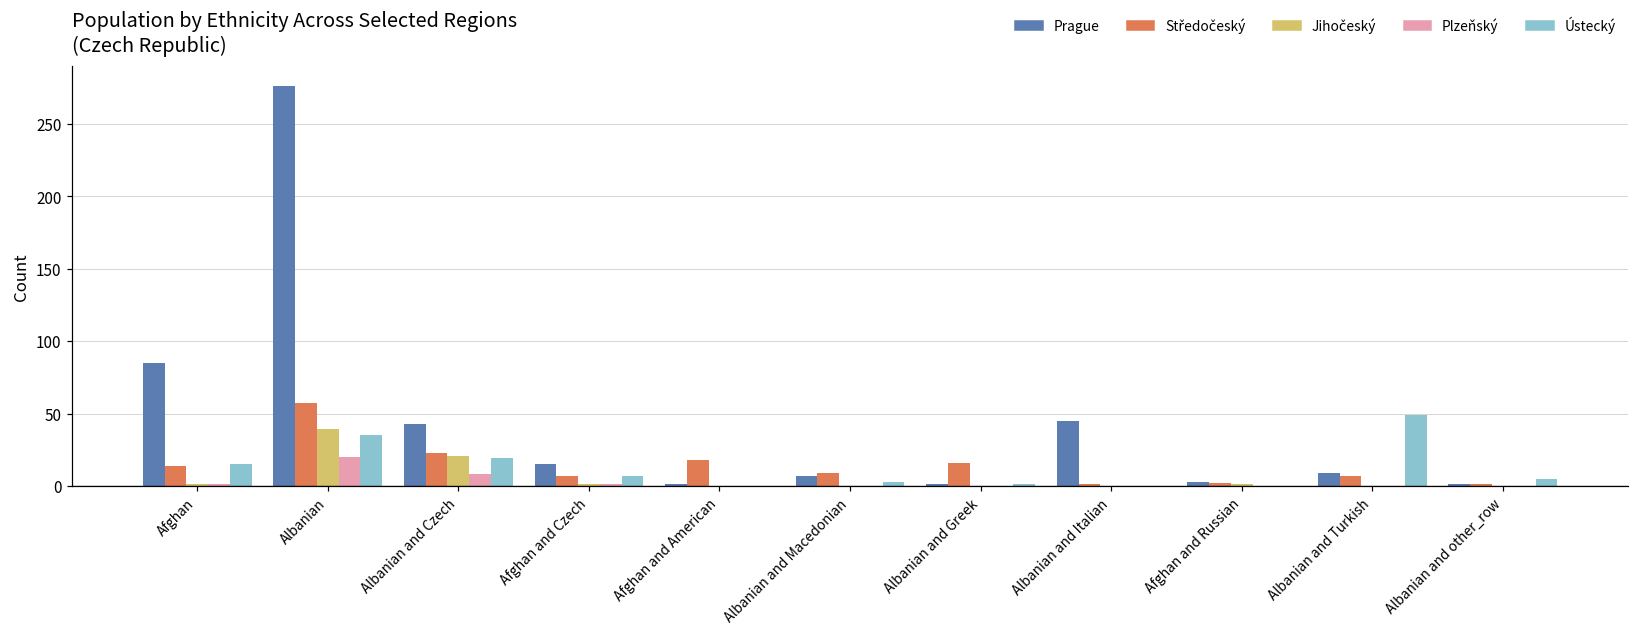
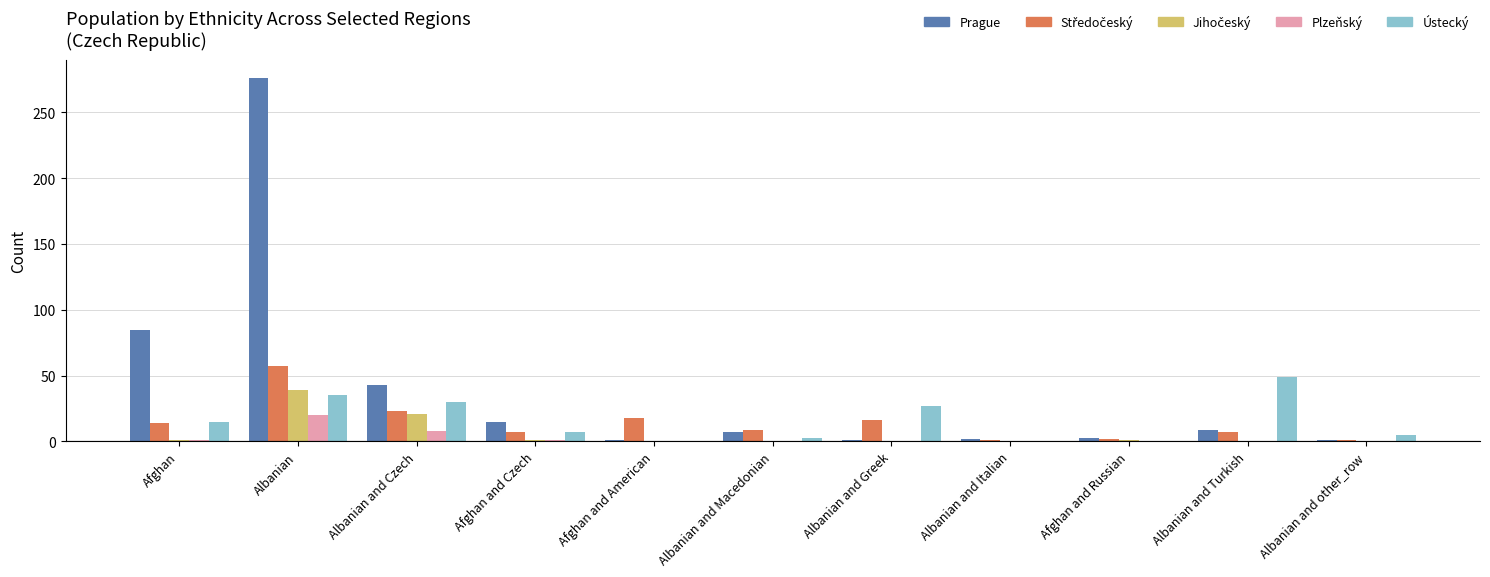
  {
    "Prague": {
      "Afghan": 85,
      "Albanian": 276,
      "Albanian and Czech": 43,
      "Afghan and Czech": 15,
      "Albanian and Macedonian": 7,
-     "Albanian and Italian": 45,
+     "Albanian and Italian": 2,
      "Afghan and Russian": 3,
      "Albanian and Turkish": 9
    },
    "Středočeský": {
      "Afghan": 14,
      "Albanian": 57,
      "Albanian and Czech": 23,
      "Afghan and Czech": 7,
      "Afghan and American": 18,
      "Albanian and Macedonian": 9,
      "Albanian and Greek": 16,
      "Afghan and Russian": 2,
      "Albanian and Turkish": 7
    },
    "Jihočeský": {
      "Albanian": 39,
      "Albanian and Czech": 21,
      "Afghan and American": 0,
      "Albanian and Macedonian": 0,
      "Albanian and Greek": 0,
      "Albanian and Italian": 0,
      "Albanian and Turkish": 0,
      "Albanian and other_row": 0
    },
    "Plzeňský": {
      "Albanian": 20,
      "Albanian and Czech": 8,
      "Afghan and American": 0,
      "Albanian and Macedonian": 0,
      "Albanian and Greek": 0,
      "Albanian and Italian": 0,
      "Afghan and Russian": 0,
      "Albanian and Turkish": 0,
      "Albanian and other_row": 0
    },
    "Ústecký": {
      "Afghan": 15,
      "Albanian": 35,
-     "Albanian and Czech": 19,
+     "Albanian and Czech": 30,
      "Afghan and Czech": 7,
      "Afghan and American": 0,
      "Albanian and Macedonian": 3,
-     "Albanian and Greek": 1,
+     "Albanian and Greek": 27,
      "Albanian and Italian": 0,
      "Afghan and Russian": 0,
      "Albanian and Turkish": 49,
      "Albanian and other_row": 5
    }
  }
